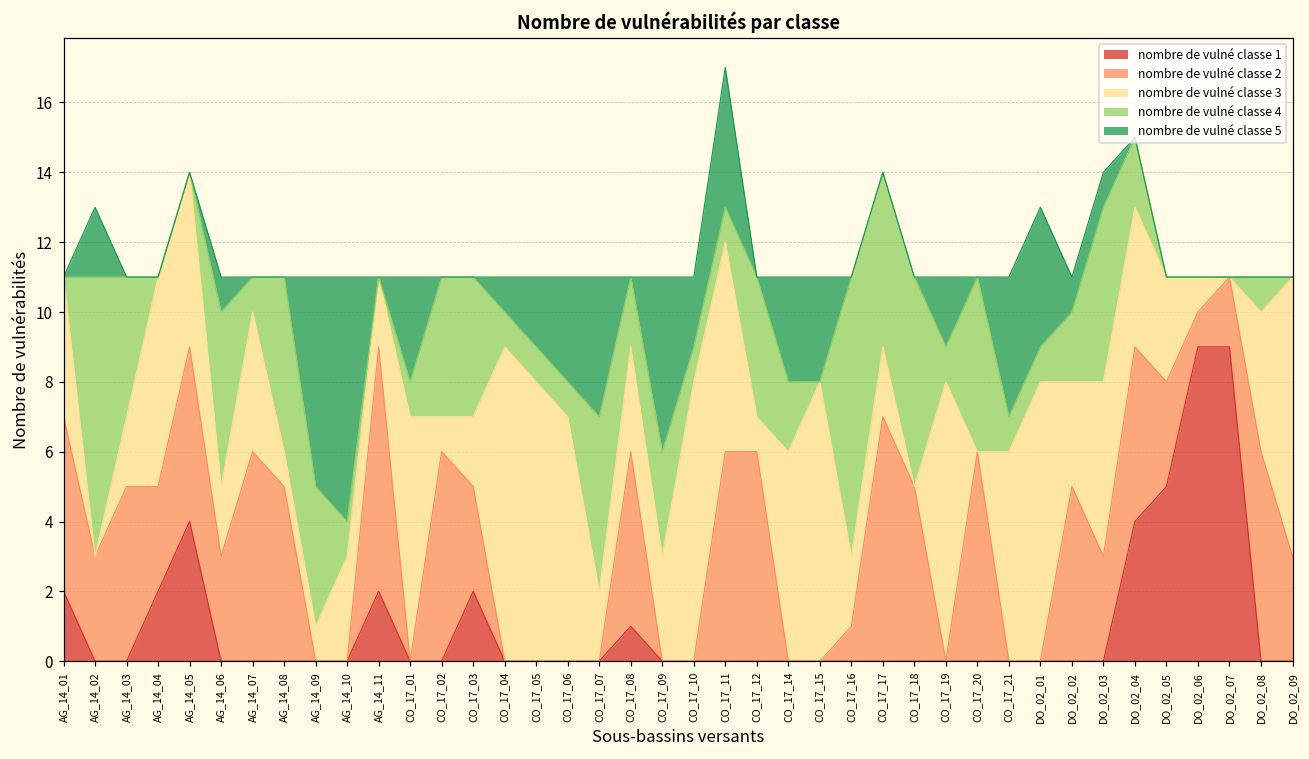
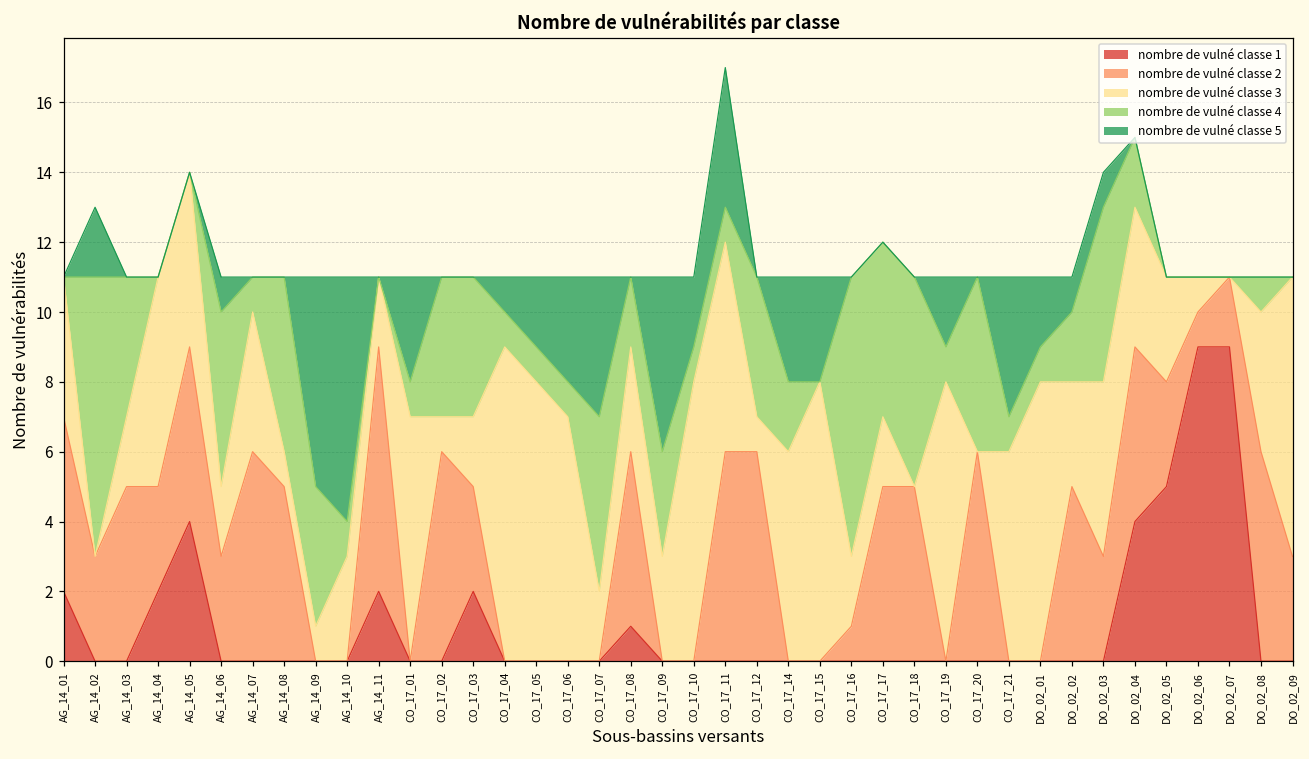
  {
    "nombre de vulné classe 1": {
      "AG_14_01": 2,
      "AG_14_02": 0,
      "AG_14_03": 0,
      "AG_14_04": 2,
      "AG_14_05": 4,
      "AG_14_06": 0,
      "AG_14_07": 0,
      "AG_14_08": 0,
      "AG_14_11": 2,
      "CO_17_02": 0,
      "CO_17_03": 2,
      "CO_17_08": 1,
      "CO_17_11": 0,
      "CO_17_12": 0,
      "CO_17_16": 0,
      "CO_17_17": 0,
      "CO_17_18": 0,
      "CO_17_20": 0,
      "DO_02_02": 0,
      "DO_02_03": 0,
      "DO_02_04": 4,
      "DO_02_05": 5,
      "DO_02_06": 9,
      "DO_02_07": 9,
      "DO_02_08": 0,
      "DO_02_09": 0
    },
    "nombre de vulné classe 2": {
      "AG_14_01": 5,
      "AG_14_03": 5,
      "AG_14_04": 3,
      "AG_14_05": 5,
      "AG_14_06": 3,
      "AG_14_07": 6,
      "AG_14_08": 5,
      "AG_14_11": 7,
      "CO_17_02": 6,
      "CO_17_03": 3,
      "CO_17_08": 5,
      "CO_17_11": 6,
      "CO_17_12": 6,
      "CO_17_16": 1,
-     "CO_17_17": 7,
+     "CO_17_17": 5,
      "DO_02_02": 5,
      "DO_02_03": 3,
      "DO_02_04": 5,
      "DO_02_05": 3,
      "DO_02_06": 1,
      "DO_02_08": 6,
      "DO_02_09": 3
    },
    "nombre de vulné classe 3": {
      "AG_14_03": 2,
      "AG_14_06": 2,
      "AG_14_07": 4,
      "AG_14_08": 1,
      "AG_14_09": 1,
      "AG_14_10": 3,
      "CO_17_01": 7,
      "CO_17_02": 1,
      "CO_17_03": 2,
      "CO_17_04": 9,
      "CO_17_05": 8,
      "CO_17_06": 7,
      "CO_17_07": 2,
      "CO_17_08": 3,
      "CO_17_09": 3,
      "CO_17_10": 8,
      "CO_17_11": 6,
      "CO_17_12": 1,
      "CO_17_14": 6,
      "CO_17_16": 2,
      "CO_17_17": 2,
      "CO_17_19": 8,
      "CO_17_21": 6,
      "DO_02_01": 8,
      "DO_02_02": 3,
      "DO_02_03": 5,
      "DO_02_04": 4,
      "DO_02_08": 4
    },
    "nombre de vulné classe 4": {
      "AG_14_02": 8,
      "AG_14_06": 5,
      "AG_14_09": 4,
      "AG_14_10": 1,
      "CO_17_01": 1,
      "CO_17_04": 1,
      "CO_17_05": 1,
      "CO_17_06": 1,
      "CO_17_07": 5,
      "CO_17_09": 3,
      "CO_17_10": 1,
      "CO_17_11": 1,
      "CO_17_14": 2,
      "CO_17_19": 1,
      "CO_17_21": 1,
      "DO_02_01": 1,
      "DO_02_02": 2,
      "DO_02_03": 5
    },
    "nombre de vulné classe 5": {
      "AG_14_02": 2,
      "AG_14_06": 1,
      "AG_14_09": 6,
      "AG_14_10": 7,
      "CO_17_01": 3,
      "CO_17_04": 1,
      "CO_17_05": 2,
      "CO_17_06": 3,
      "CO_17_07": 4,
      "CO_17_09": 5,
      "CO_17_10": 2,
      "CO_17_11": 4,
      "CO_17_14": 3,
      "CO_17_15": 3,
      "CO_17_19": 2,
      "CO_17_21": 4,
-     "DO_02_01": 4,
+     "DO_02_01": 2,
      "DO_02_02": 1,
      "DO_02_03": 1
    }
  }
